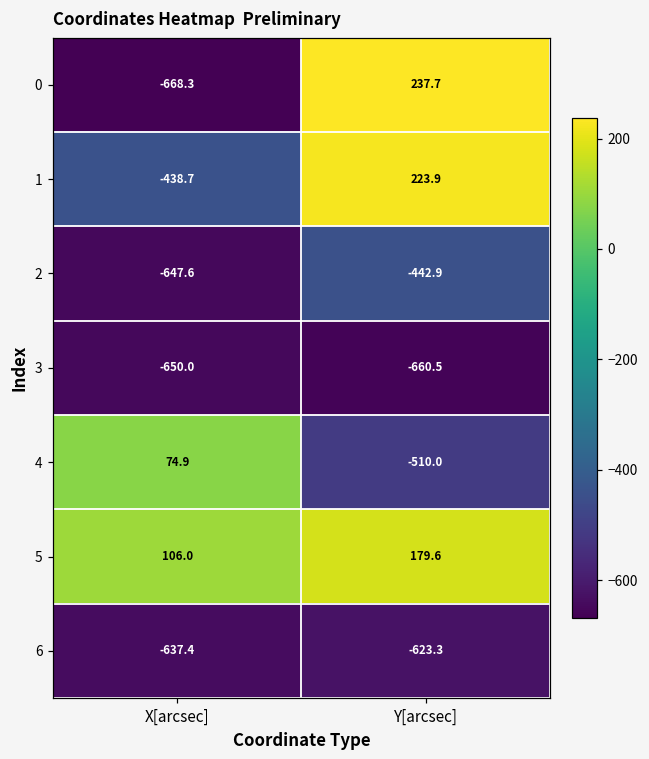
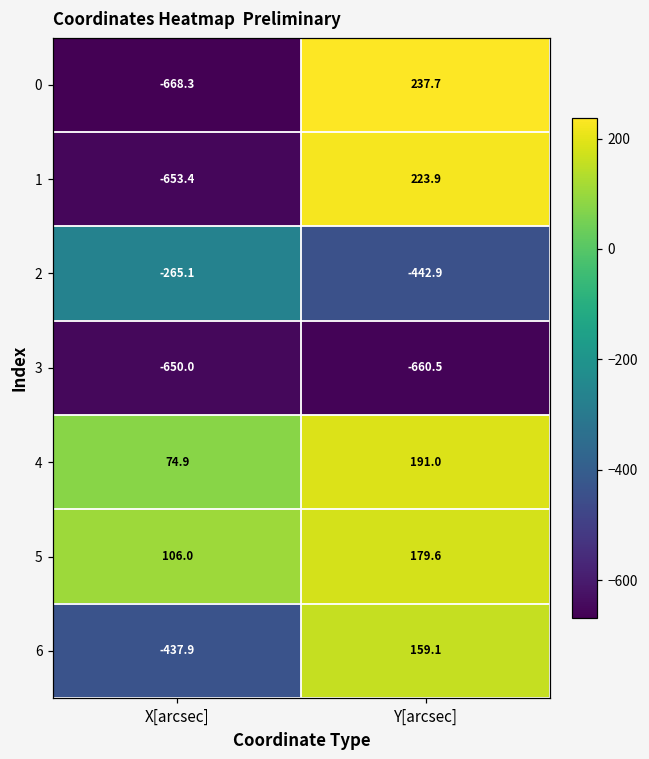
  {
    "0": {
      "X[arcsec]": -668.3,
      "Y[arcsec]": 237.7
    },
    "1": {
-     "X[arcsec]": -438.7,
+     "X[arcsec]": -653.4,
      "Y[arcsec]": 223.9
    },
    "2": {
-     "X[arcsec]": -647.6,
+     "X[arcsec]": -265.1,
      "Y[arcsec]": -442.9
    },
    "3": {
      "X[arcsec]": -650.0,
      "Y[arcsec]": -660.5
    },
    "4": {
      "X[arcsec]": 74.9,
-     "Y[arcsec]": -510.0
+     "Y[arcsec]": 191.0
    },
    "5": {
      "X[arcsec]": 106.0,
      "Y[arcsec]": 179.6
    },
    "6": {
-     "X[arcsec]": -637.4,
-     "Y[arcsec]": -623.3
+     "X[arcsec]": -437.9,
+     "Y[arcsec]": 159.1
    }
  }
